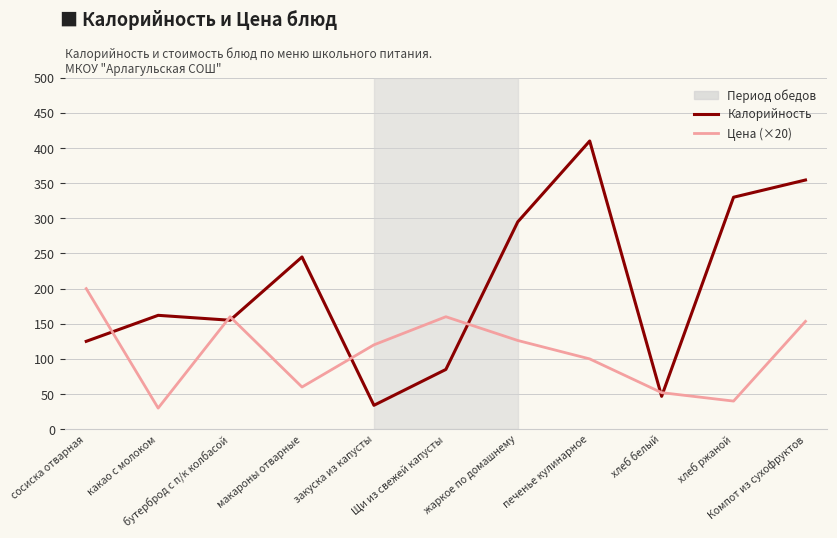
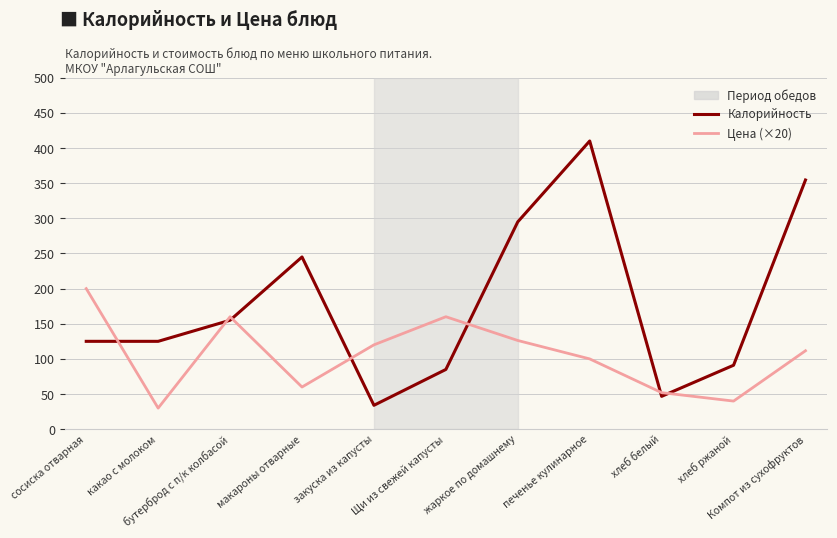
  {
    "Калорийность": {
      "сосиска отварная": 130,
-     "какао с молоком": 160,
+     "какао с молоком": 130,
      "бутерброд с п/к колбасой": 160,
      "макароны отварные": 250,
      "закуска из капусты": 30,
      "Щи из свежей капусты": 90,
      "жаркое по домашнему": 300,
      "печенье кулинарное": 410,
      "хлеб белый": 50,
-     "хлеб ржаной": 330,
+     "хлеб ржаной": 90,
      "Компот из сухофруктов": 350
    },
    "Цена (×20)": {
      "сосиска отварная": 200,
      "какао с молоком": 30,
      "бутерброд с п/к колбасой": 160,
      "макароны отварные": 60,
      "закуска из капусты": 120,
      "Щи из свежей капусты": 160,
      "жаркое по домашнему": 130,
      "печенье кулинарное": 100,
      "хлеб белый": 50,
      "хлеб ржаной": 40,
-     "Компот из сухофруктов": 150
+     "Компот из сухофруктов": 110
    }
  }
